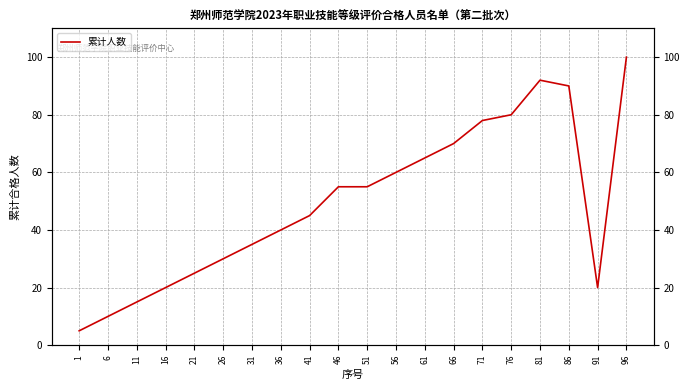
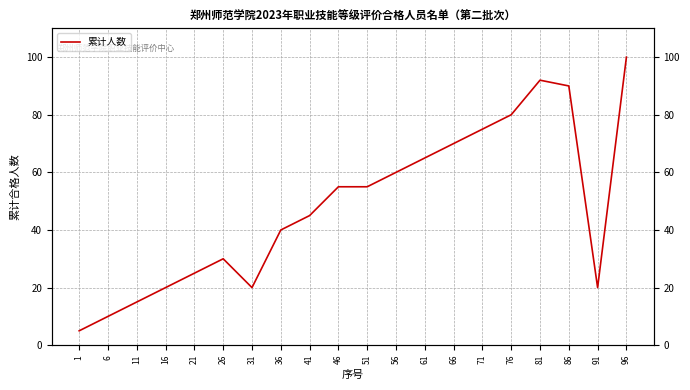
  {
    "1": 5,
    "6": 10,
    "11": 15,
    "16": 20,
    "21": 25,
    "26": 30,
-   "31": 35,
+   "31": 20,
    "36": 40,
    "41": 45,
    "46": 55,
    "51": 55,
    "56": 60,
    "61": 65,
    "66": 70,
-   "71": 78,
+   "71": 75,
    "76": 80,
    "81": 92,
    "86": 90,
    "91": 20,
    "96": 100
  }
